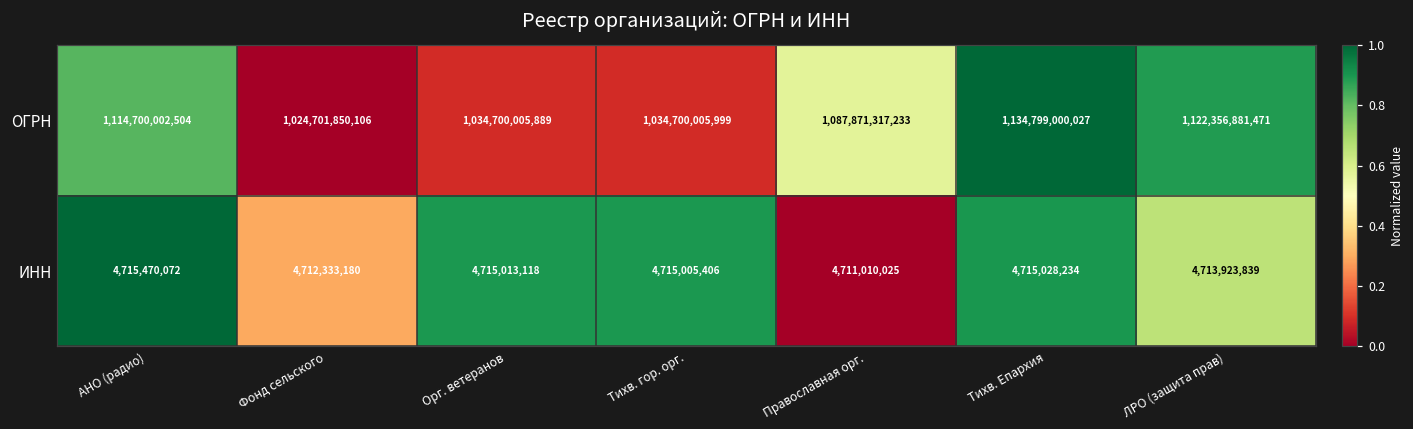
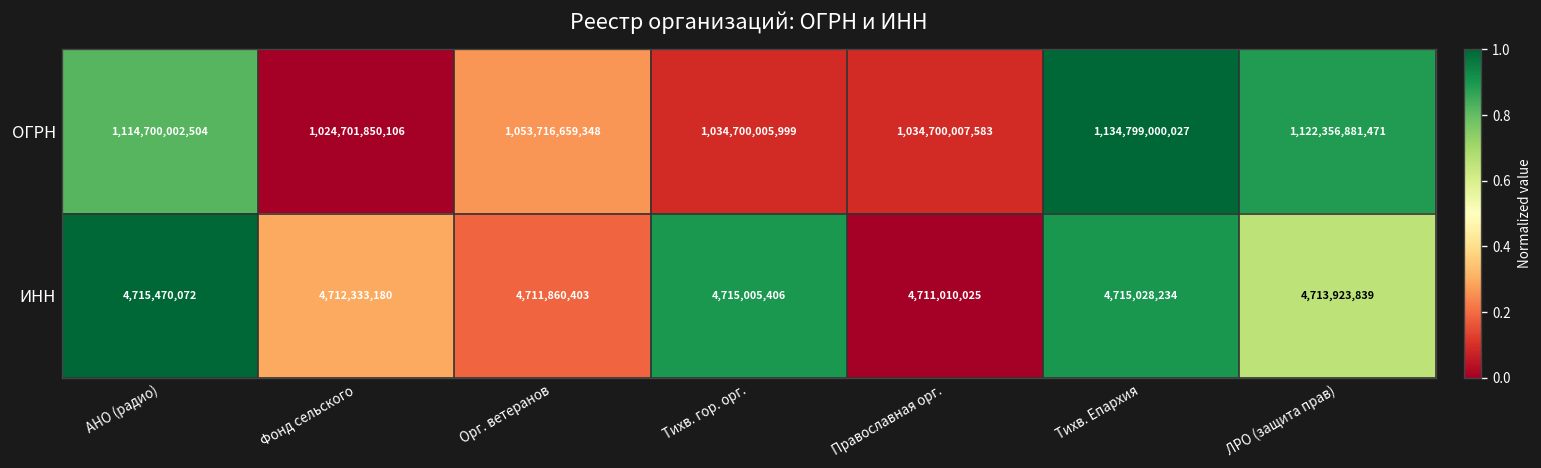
  {
    "ОГРН": {
      "АНО (радио)": "1,114,700,002,504",
      "Фонд сельского": "1,024,701,850,106",
-     "Орг. ветеранов": "1,034,700,005,889",
+     "Орг. ветеранов": "1,053,716,659,348",
      "Тихв. гор. орг.": "1,034,700,005,999",
-     "Православная орг.": "1,087,871,317,233",
+     "Православная орг.": "1,034,700,007,583",
      "Тихв. Епархия": "1,134,799,000,027",
      "ЛРО (защита прав)": "1,122,356,881,471"
    },
    "ИНН": {
      "АНО (радио)": "4,715,470,072",
      "Фонд сельского": "4,712,333,180",
-     "Орг. ветеранов": "4,715,013,118",
+     "Орг. ветеранов": "4,711,860,403",
      "Тихв. гор. орг.": "4,715,005,406",
      "Православная орг.": "4,711,010,025",
      "Тихв. Епархия": "4,715,028,234",
      "ЛРО (защита прав)": "4,713,923,839"
    }
  }
